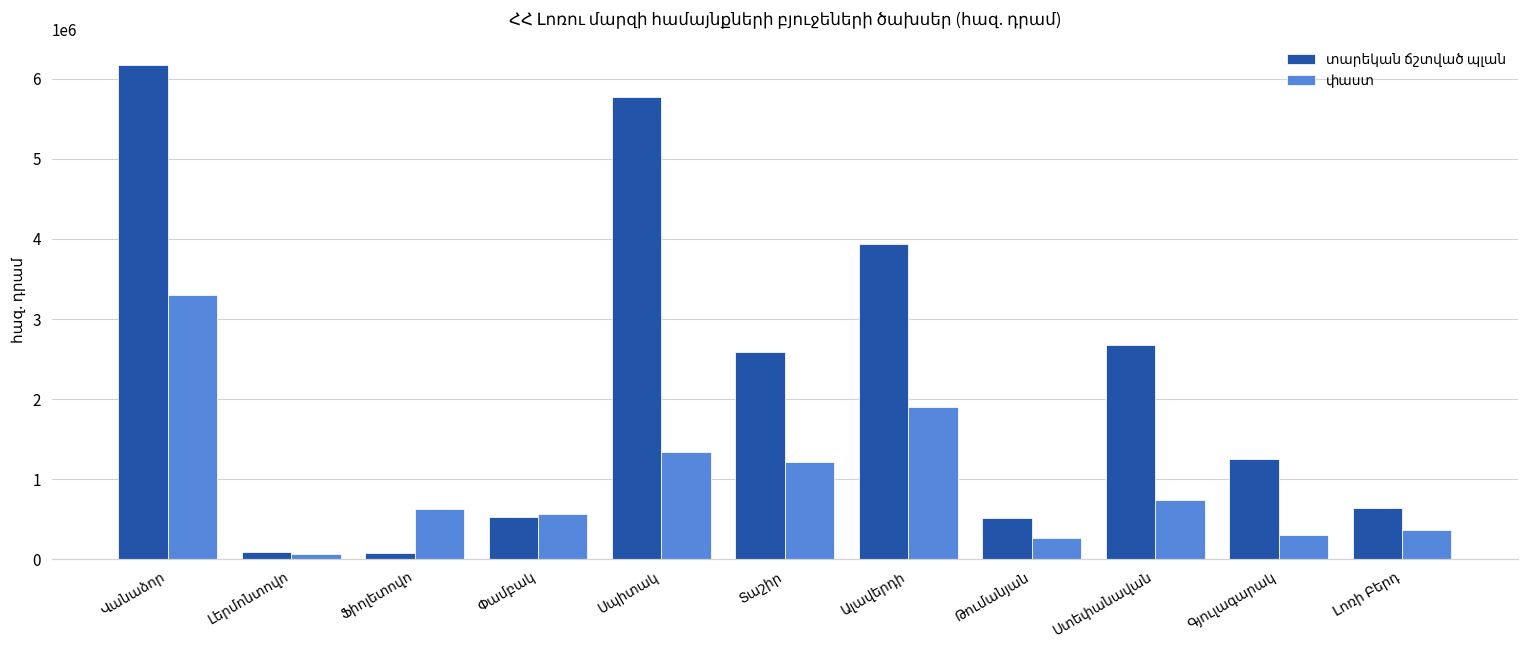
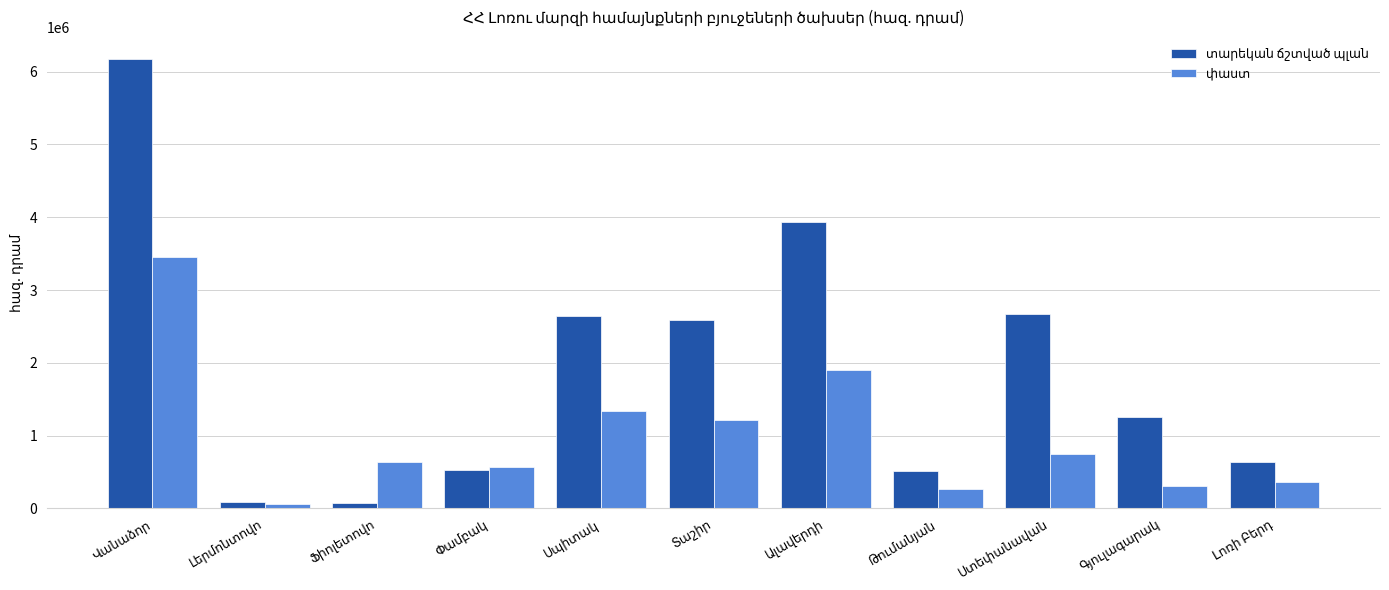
  {
    "տարեկան ճշտված պլան": {
      "Վանաձոր": 6200000,
      "Լերմոնտովո": 100000,
      "Ֆիոլետովո": 100000,
      "Փամբակ": 500000,
-     "Սպիտակ": 5800000,
+     "Սպիտակ": 2600000,
      "Տաշիր": 2600000,
      "Ալավերդի": 3900000,
      "Թումանյան": 500000,
      "Ստեփանավան": 2700000,
      "Գյուլագարակ": 1300000,
      "Լոռի Բերդ": 600000
    },
    "փաստ": {
-     "Վանաձոր": 3300000,
+     "Վանաձոր": 3500000,
      "Լերմոնտովո": 100000,
      "Ֆիոլետովո": 600000,
      "Փամբակ": 600000,
      "Սպիտակ": 1300000,
      "Տաշիր": 1200000,
      "Ալավերդի": 1900000,
      "Թումանյան": 300000,
      "Ստեփանավան": 700000,
      "Գյուլագարակ": 300000,
      "Լոռի Բերդ": 400000
    }
  }
